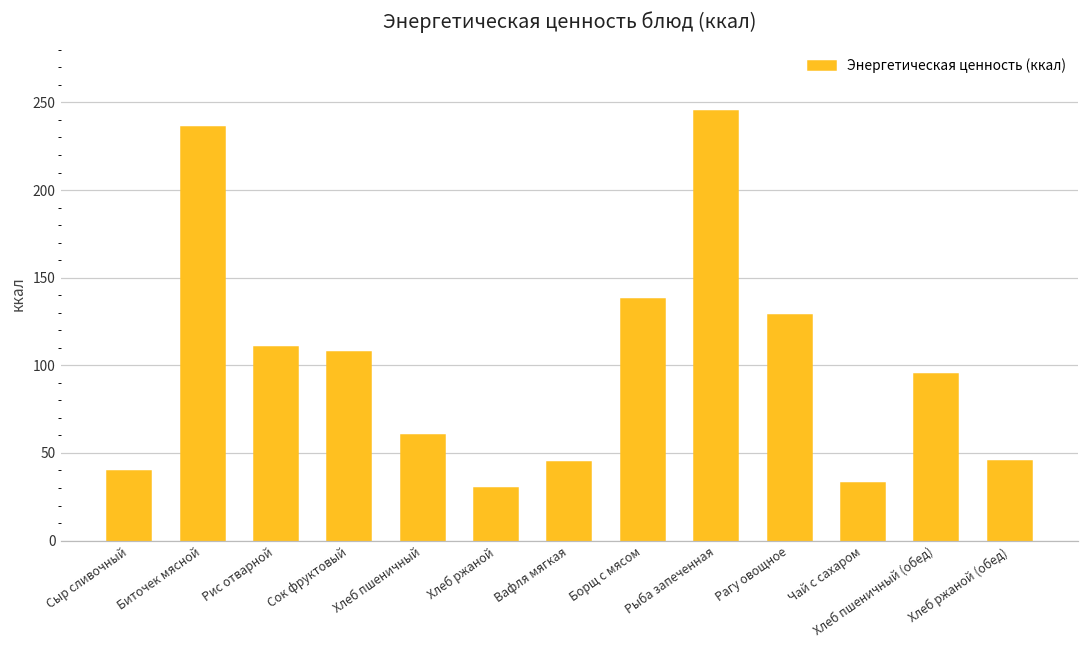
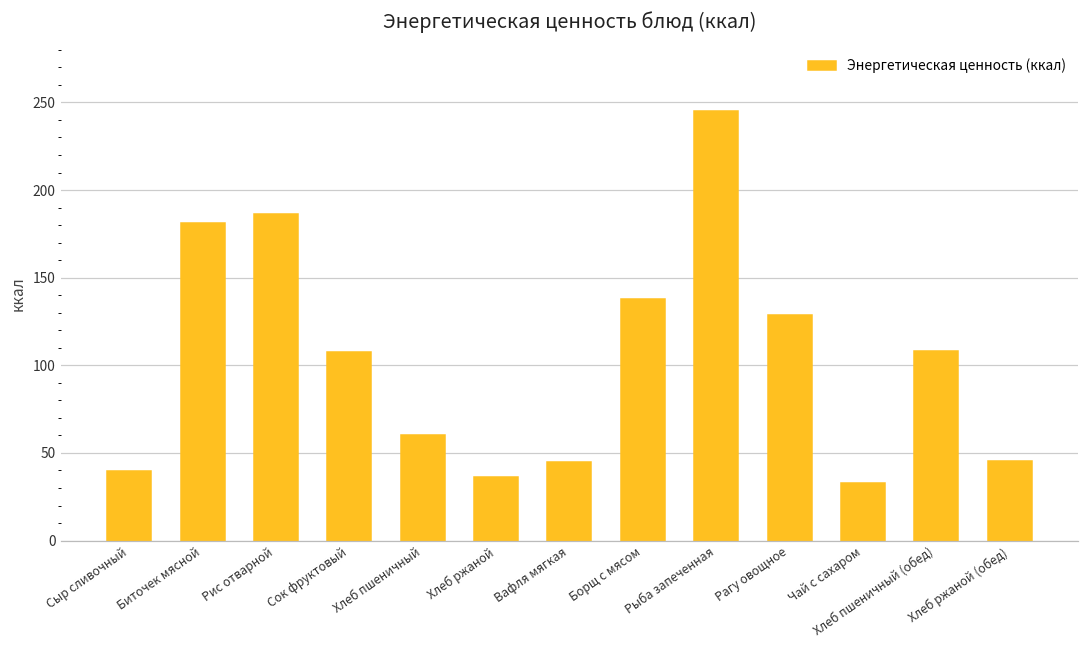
  {
    "Сыр сливочный": 40,
-   "Биточек мясной": 236,
-   "Рис отварной": 110,
+   "Биточек мясной": 181,
+   "Рис отварной": 186,
    "Сок фруктовый": 108,
    "Хлеб пшеничный": 60,
-   "Хлеб ржаной": 30,
+   "Хлеб ржаной": 36,
    "Вафля мягкая": 45,
    "Борщ с мясом": 138,
    "Рыба запеченная": 245,
    "Рагу овощное": 129,
    "Чай с сахаром": 33,
-   "Хлеб пшеничный (обед)": 95,
+   "Хлеб пшеничный (обед)": 108,
    "Хлеб ржаной (обед)": 45
  }
